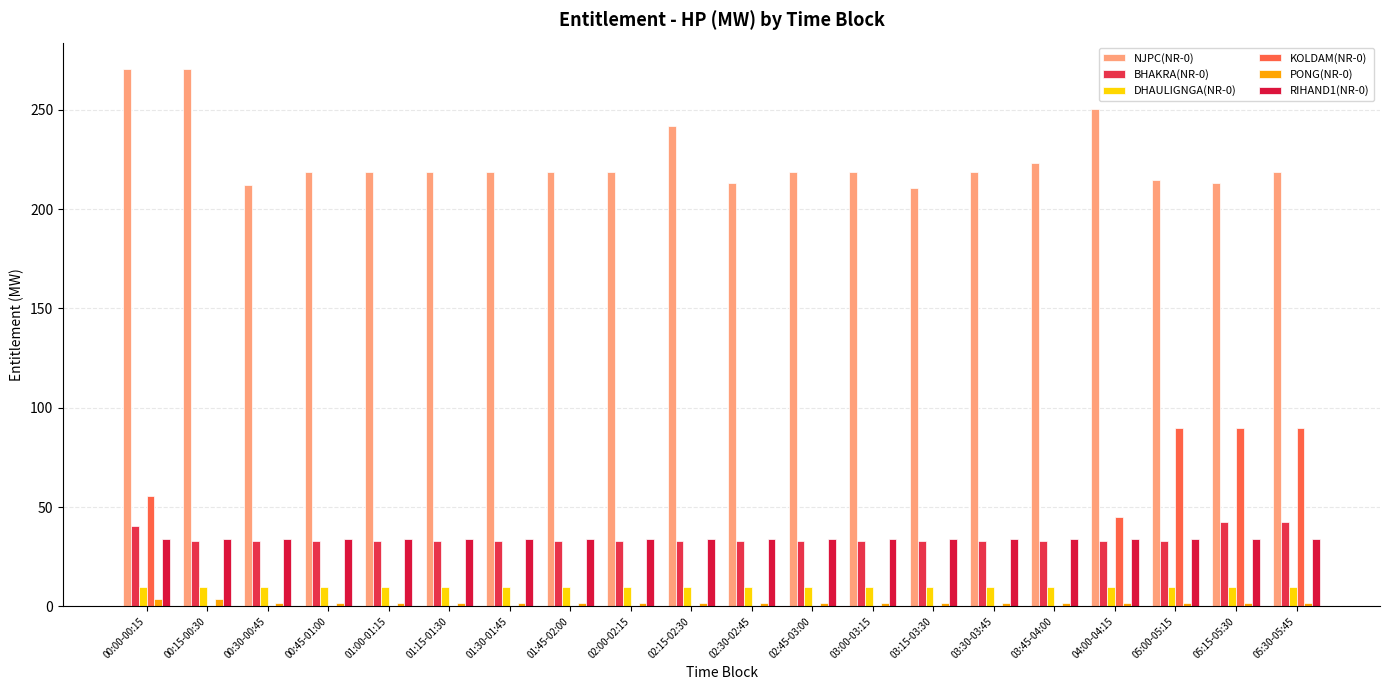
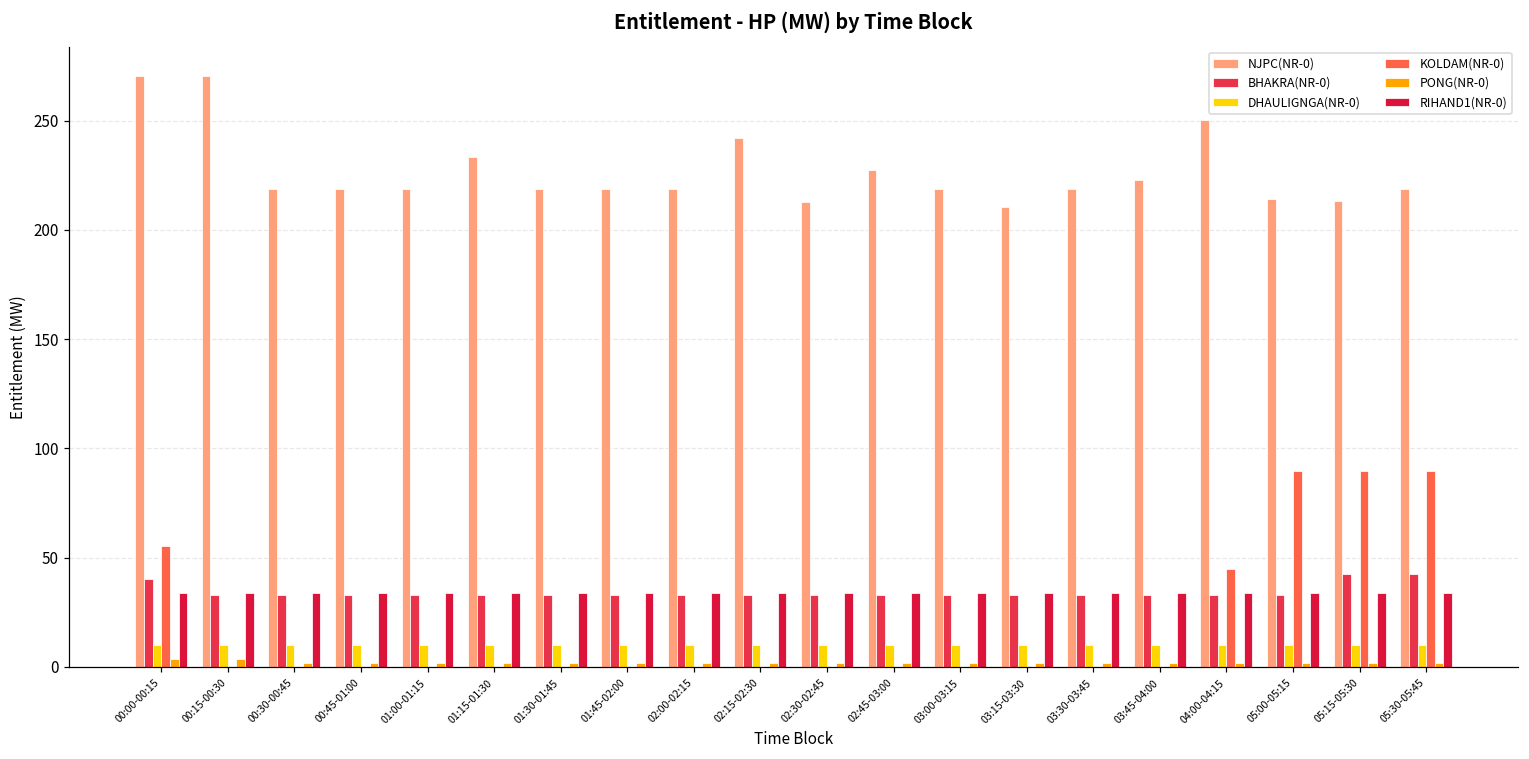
  {
    "NJPC(NR-0)": {
      "00:00-00:15": 270,
      "00:15-00:30": 270,
-     "00:30-00:45": 212,
+     "00:30-00:45": 219,
      "00:45-01:00": 219,
      "01:00-01:15": 219,
-     "01:15-01:30": 219,
+     "01:15-01:30": 234,
      "01:30-01:45": 219,
      "01:45-02:00": 219,
      "02:00-02:15": 219,
      "02:15-02:30": 242,
      "02:30-02:45": 213,
-     "02:45-03:00": 219,
+     "02:45-03:00": 227,
      "03:00-03:15": 219,
      "03:15-03:30": 211,
      "03:30-03:45": 219,
      "03:45-04:00": 223,
      "04:00-04:15": 250,
      "05:00-05:15": 214,
      "05:15-05:30": 213,
      "05:30-05:45": 219
    }
  }
